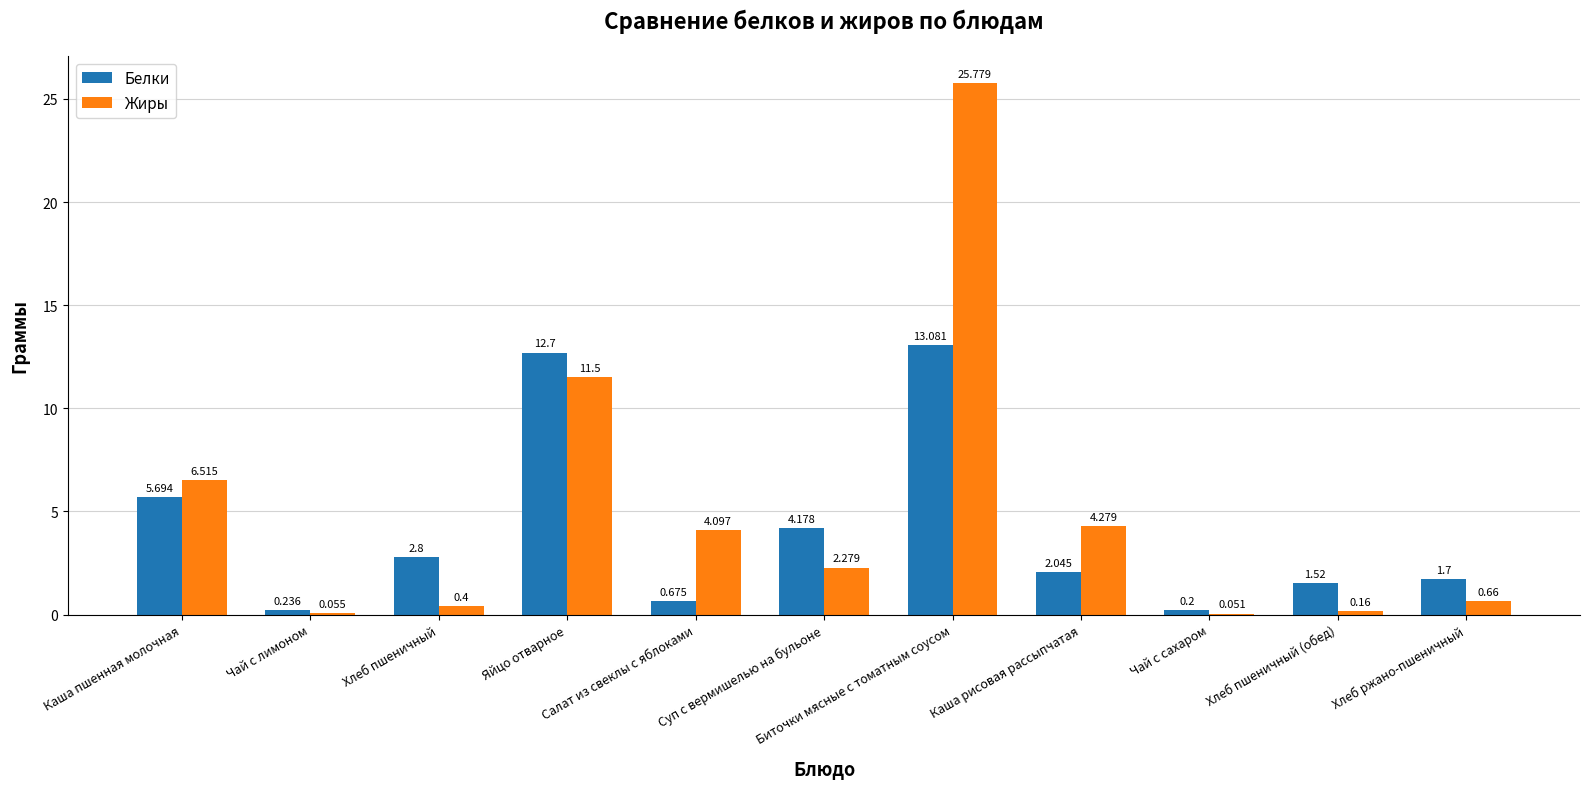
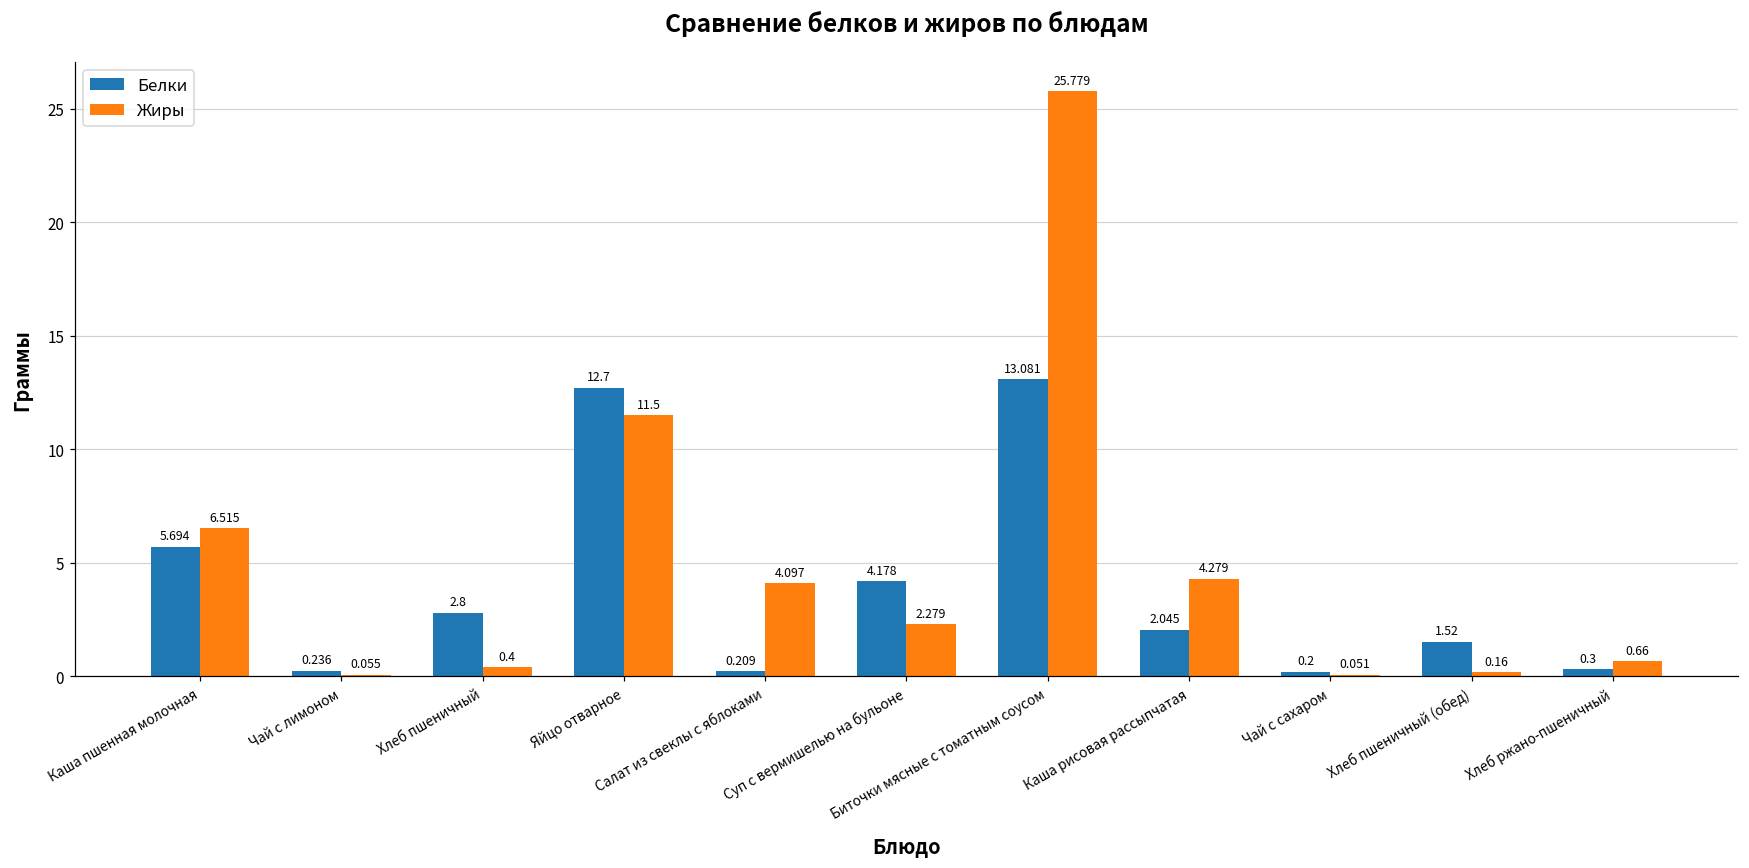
  {
    "Белки": {
      "Каша пшенная молочная": 5.694,
      "Чай с лимоном": 0.236,
      "Хлеб пшеничный": 2.8,
      "Яйцо отварное": 12.7,
-     "Салат из свеклы с яблоками": 0.675,
+     "Салат из свеклы с яблоками": 0.209,
      "Суп с вермишелью на бульоне": 4.178,
      "Биточки мясные с томатным соусом": 13.081,
      "Каша рисовая рассыпчатая": 2.045,
      "Чай с сахаром": 0.2,
      "Хлеб пшеничный (обед)": 1.52,
-     "Хлеб ржано-пшеничный": 1.7
+     "Хлеб ржано-пшеничный": 0.3
    },
    "Жиры": {
      "Каша пшенная молочная": 6.515,
      "Чай с лимоном": 0.055,
      "Хлеб пшеничный": 0.4,
      "Яйцо отварное": 11.5,
      "Салат из свеклы с яблоками": 4.097,
      "Суп с вермишелью на бульоне": 2.279,
      "Биточки мясные с томатным соусом": 25.779,
      "Каша рисовая рассыпчатая": 4.279,
      "Чай с сахаром": 0.051,
      "Хлеб пшеничный (обед)": 0.16,
      "Хлеб ржано-пшеничный": 0.66
    }
  }
